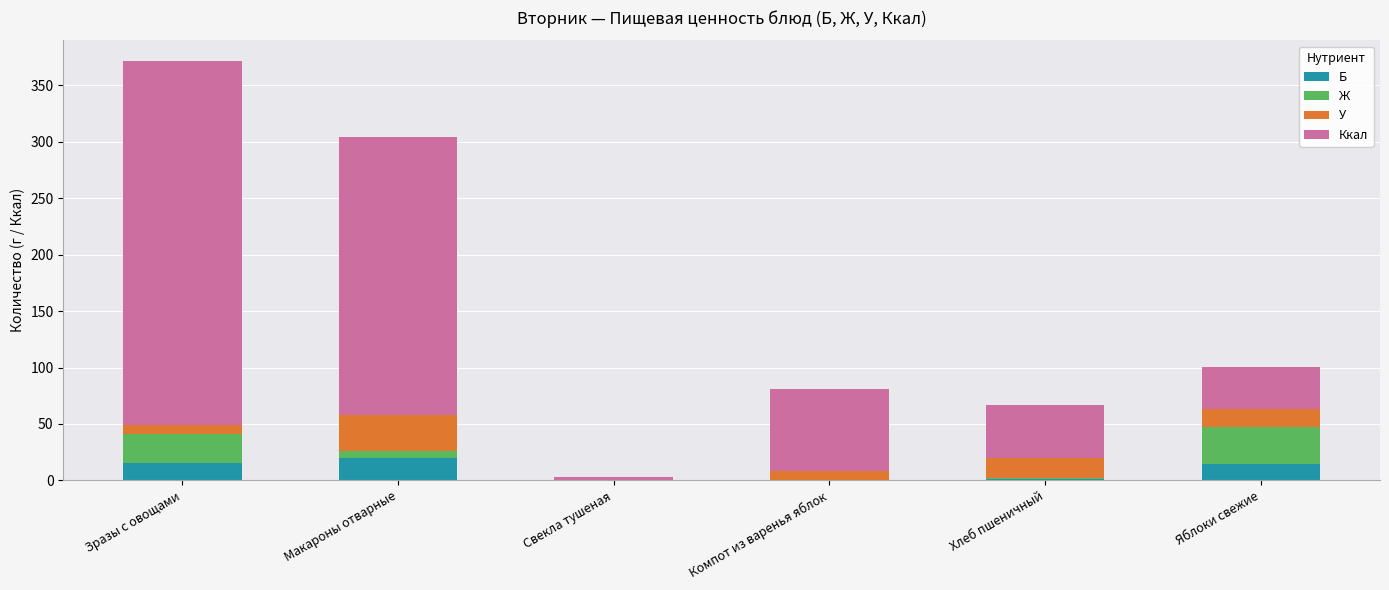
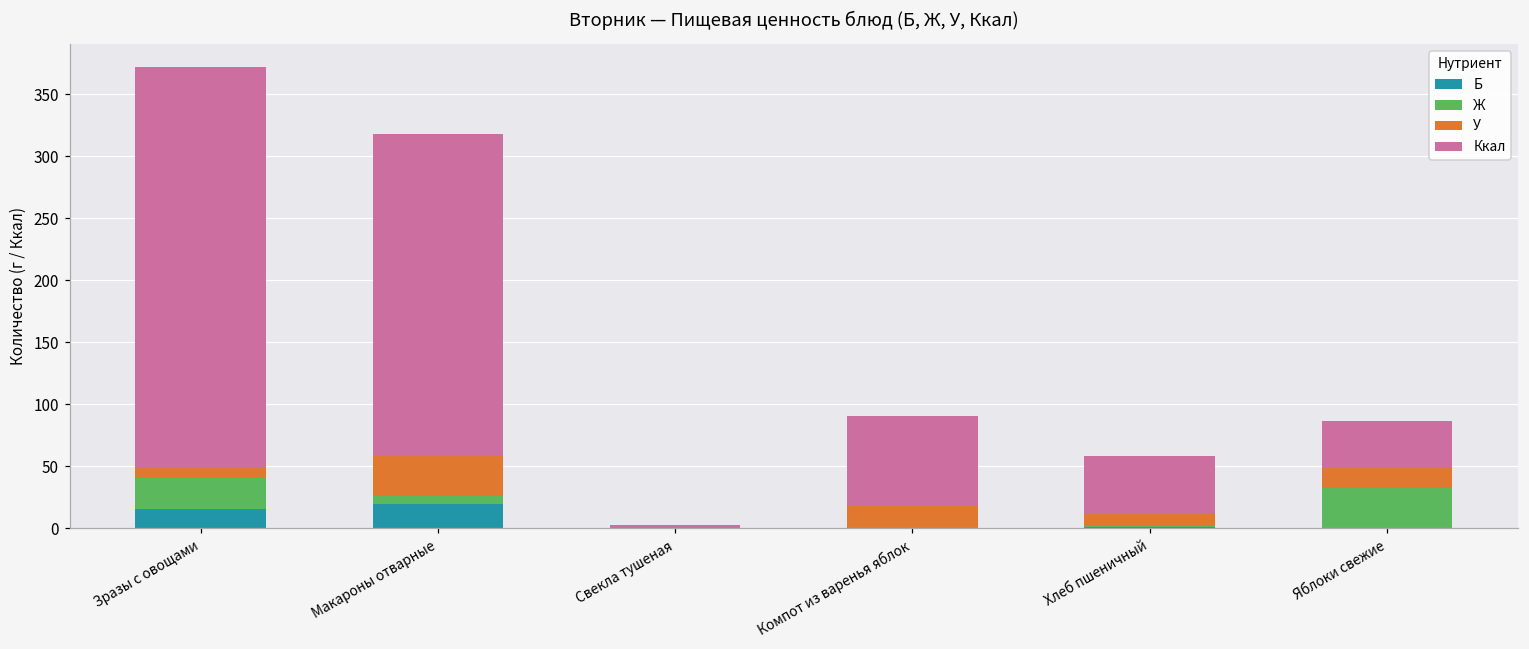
  {
    "Б": {
      "Зразы с овощами": 15,
      "Макароны отварные": 20,
-     "Яблоки свежие": 15
+     "Яблоки свежие": 0
    },
    "Ж": {
      "Зразы с овощами": 26,
      "Макароны отварные": 6,
      "Яблоки свежие": 33
    },
    "У": {
      "Зразы с овощами": 8,
      "Макароны отварные": 32,
-     "Компот из варенья яблок": 8,
-     "Хлеб пшеничный": 18,
+     "Компот из варенья яблок": 18,
+     "Хлеб пшеничный": 10,
      "Яблоки свежие": 16
    },
    "Ккал": {
      "Зразы с овощами": 323,
-     "Макароны отварные": 246,
+     "Макароны отварные": 260,
      "Свекла тушеная": 3,
      "Компот из варенья яблок": 72,
      "Хлеб пшеничный": 47,
      "Яблоки свежие": 38
    }
  }
